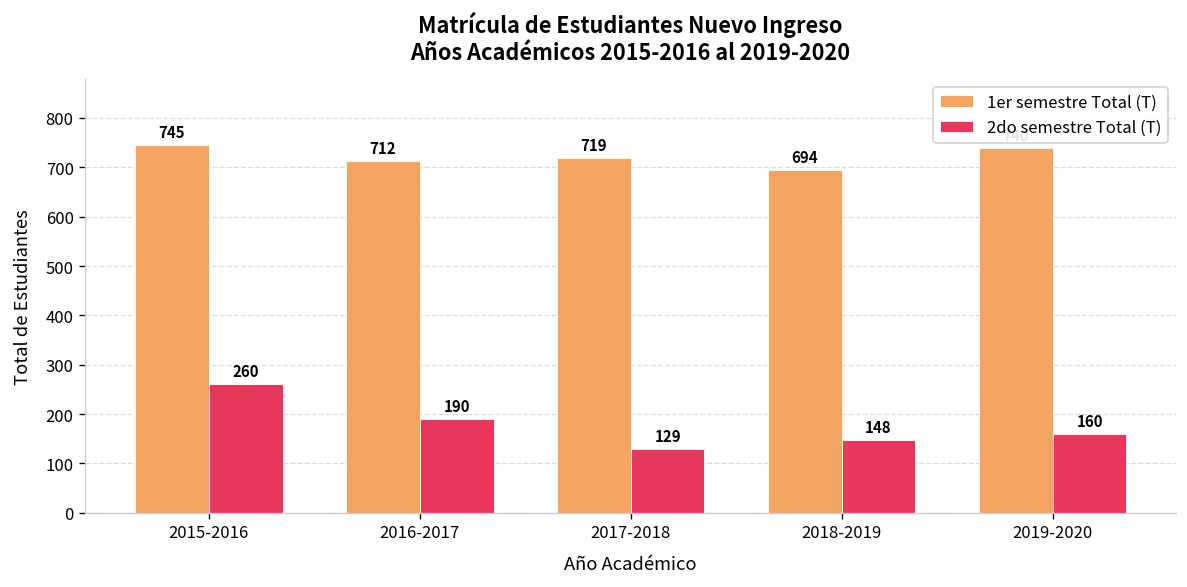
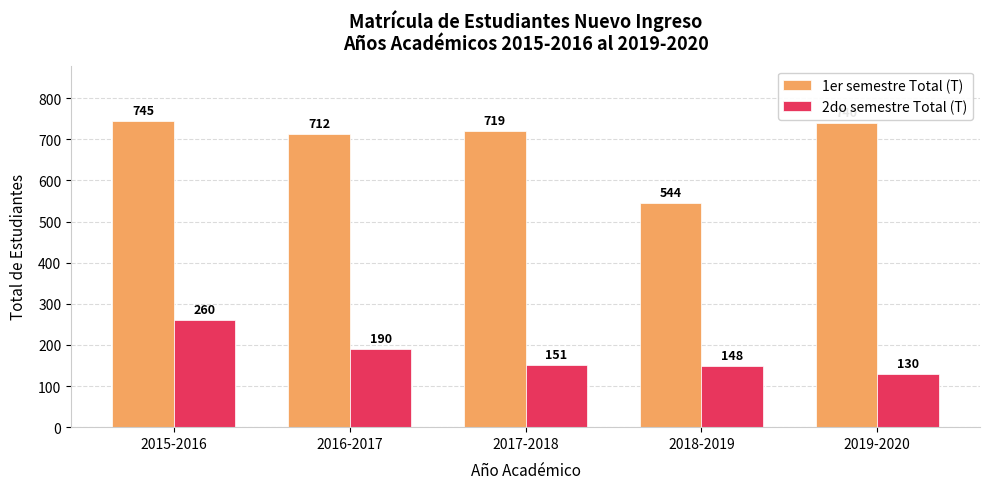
  {
    "1er semestre Total (T)": {
      "2015-2016": 745,
      "2016-2017": 712,
      "2017-2018": 719,
-     "2018-2019": 694
+     "2018-2019": 544
    },
    "2do semestre Total (T)": {
      "2015-2016": 260,
      "2016-2017": 190,
-     "2017-2018": 129,
+     "2017-2018": 151,
      "2018-2019": 148,
-     "2019-2020": 160
+     "2019-2020": 130
    }
  }
